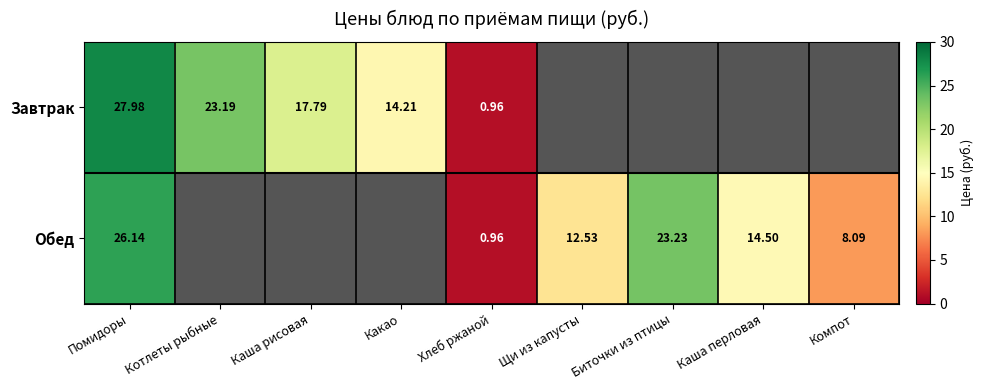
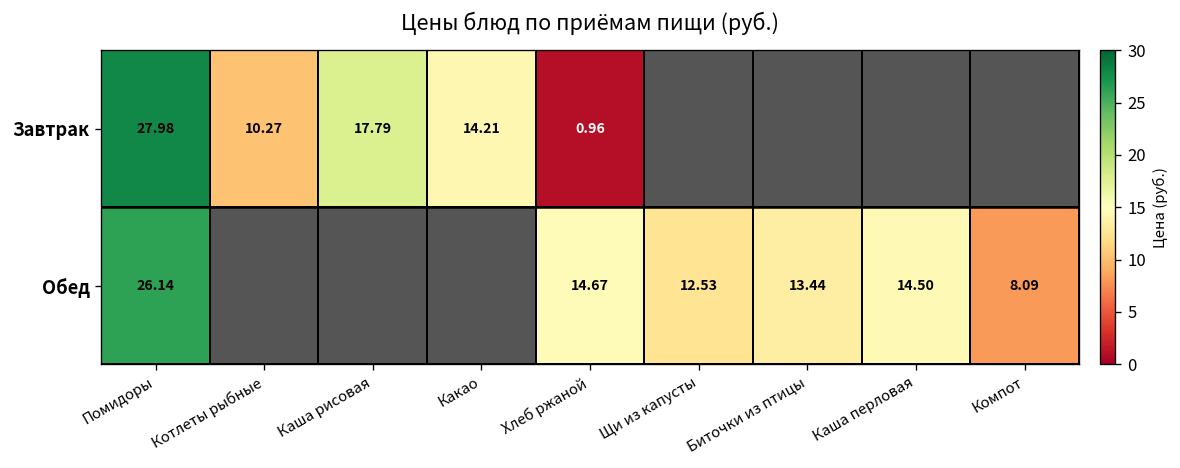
  {
    "Завтрак": {
      "Помидоры": 27.98,
-     "Котлеты рыбные": 23.19,
+     "Котлеты рыбные": 10.27,
      "Каша рисовая": 17.79,
      "Какао": 14.21,
      "Хлеб ржаной": 0.96
    },
    "Обед": {
      "Помидоры": 26.14,
-     "Хлеб ржаной": 0.96,
+     "Хлеб ржаной": 14.67,
      "Щи из капусты": 12.53,
-     "Биточки из птицы": 23.23,
+     "Биточки из птицы": 13.44,
      "Каша перловая": 14.50,
      "Компот": 8.09
    }
  }
